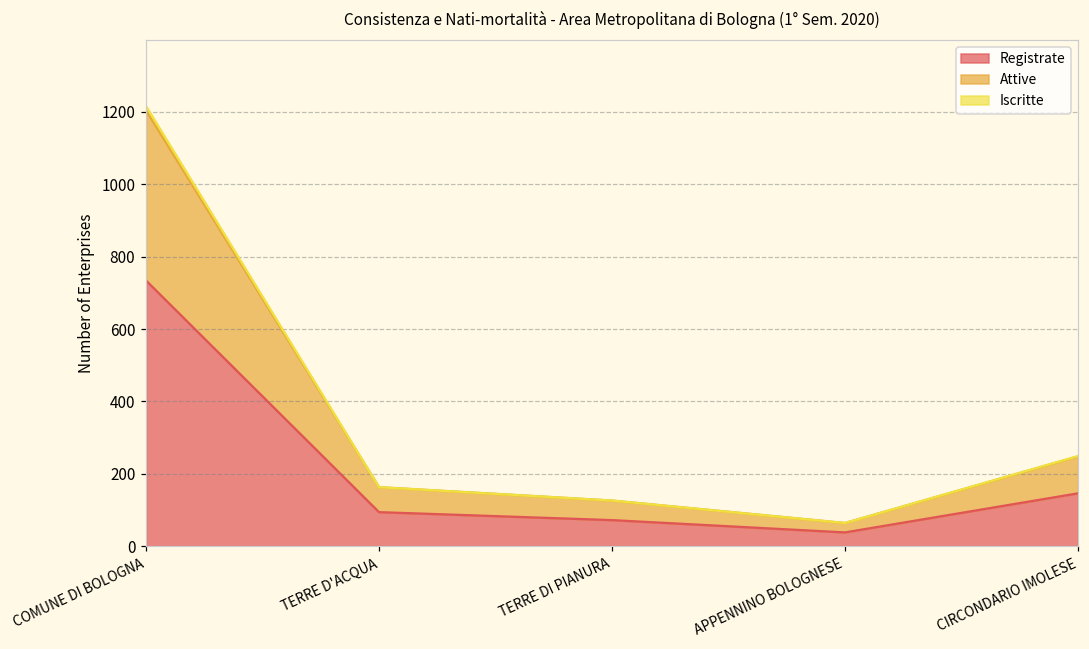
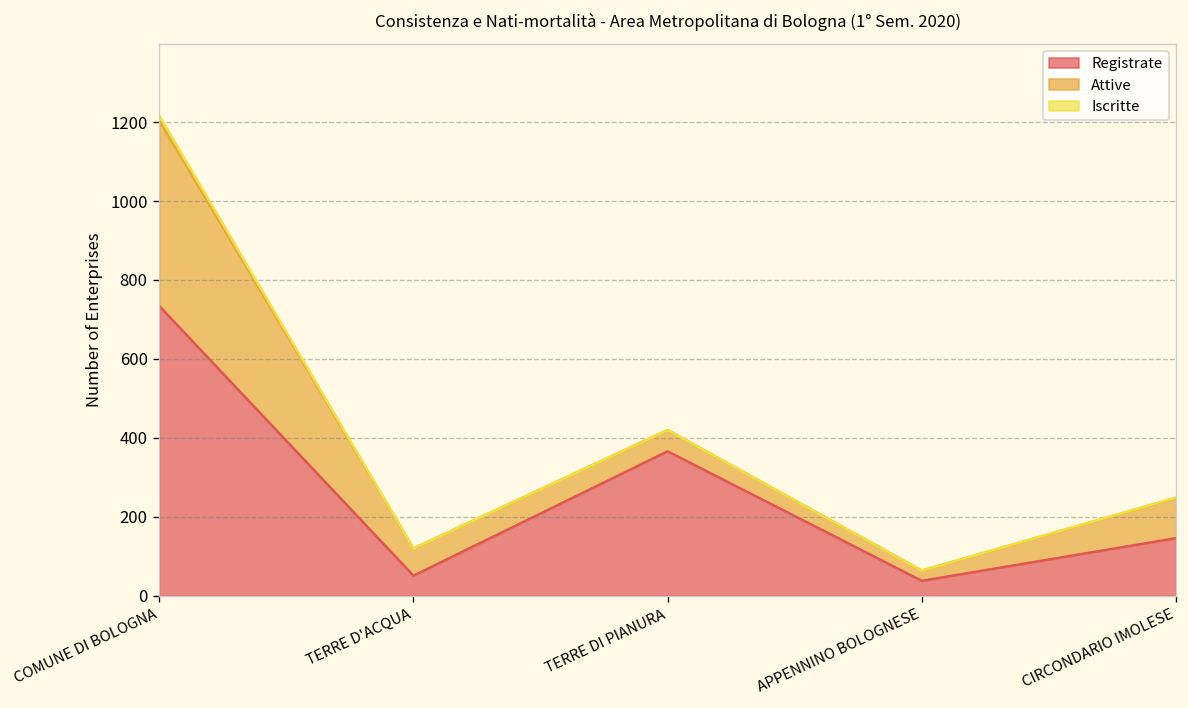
  {
    "Registrate": {
      "COMUNE DI BOLOGNA": 730,
-     "TERRE D'ACQUA": 90,
-     "TERRE DI PIANURA": 70,
+     "TERRE D'ACQUA": 50,
+     "TERRE DI PIANURA": 370,
      "APPENNINO BOLOGNESE": 40,
      "CIRCONDARIO IMOLESE": 150
    }
  }
